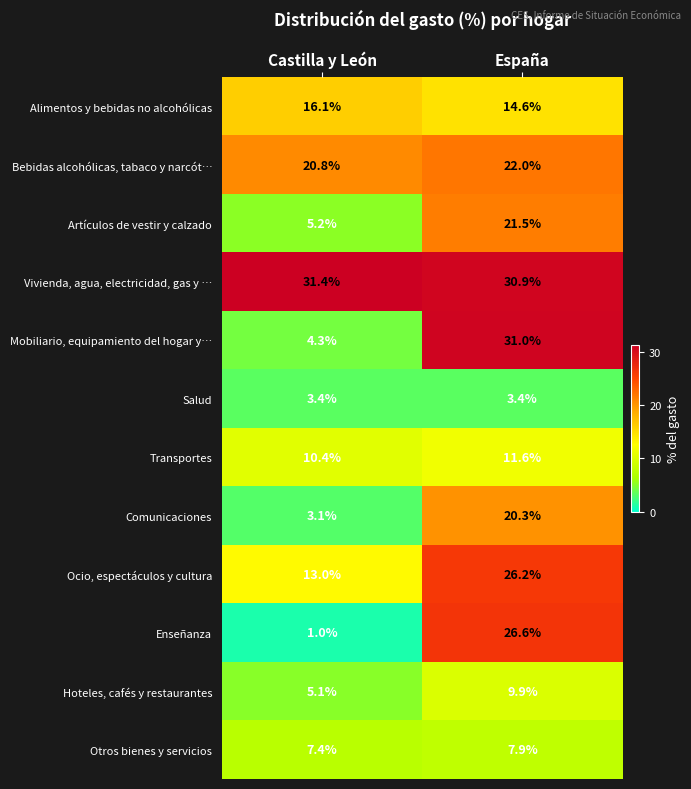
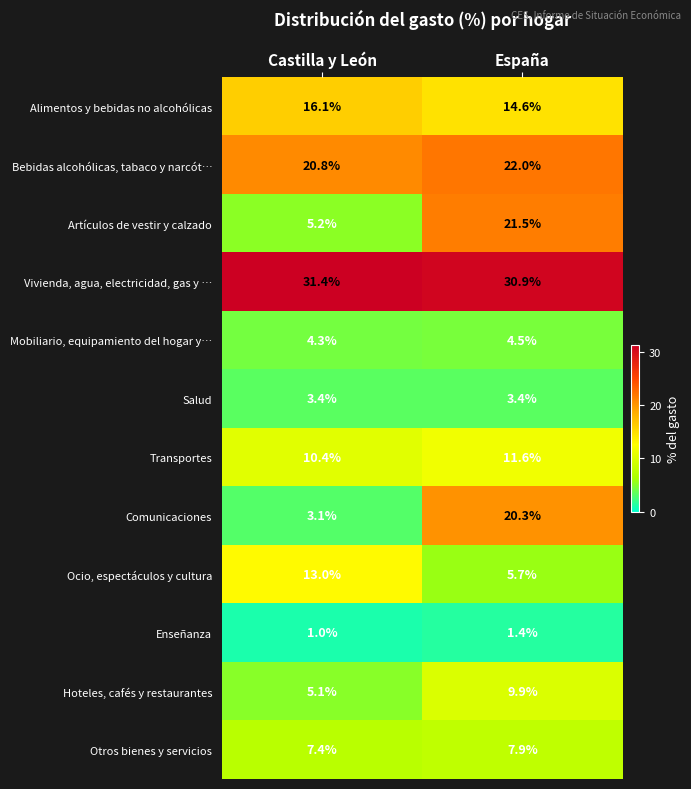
  {
    "Alimentos y bebidas no alcohólicas": {
      "Castilla y León": "16.1%",
      "España": "14.6%"
    },
    "Bebidas alcohólicas, tabaco y narcót…": {
      "Castilla y León": "20.8%",
      "España": "22.0%"
    },
    "Artículos de vestir y calzado": {
      "Castilla y León": "5.2%",
      "España": "21.5%"
    },
    "Vivienda, agua, electricidad, gas y …": {
      "Castilla y León": "31.4%",
      "España": "30.9%"
    },
    "Mobiliario, equipamiento del hogar y…": {
      "Castilla y León": "4.3%",
-     "España": "31.0%"
+     "España": "4.5%"
    },
    "Salud": {
      "Castilla y León": "3.4%",
      "España": "3.4%"
    },
    "Transportes": {
      "Castilla y León": "10.4%",
      "España": "11.6%"
    },
    "Comunicaciones": {
      "Castilla y León": "3.1%",
      "España": "20.3%"
    },
    "Ocio, espectáculos y cultura": {
      "Castilla y León": "13.0%",
-     "España": "26.2%"
+     "España": "5.7%"
    },
    "Enseñanza": {
      "Castilla y León": "1.0%",
-     "España": "26.6%"
+     "España": "1.4%"
    },
    "Hoteles, cafés y restaurantes": {
      "Castilla y León": "5.1%",
      "España": "9.9%"
    },
    "Otros bienes y servicios": {
      "Castilla y León": "7.4%",
      "España": "7.9%"
    }
  }
